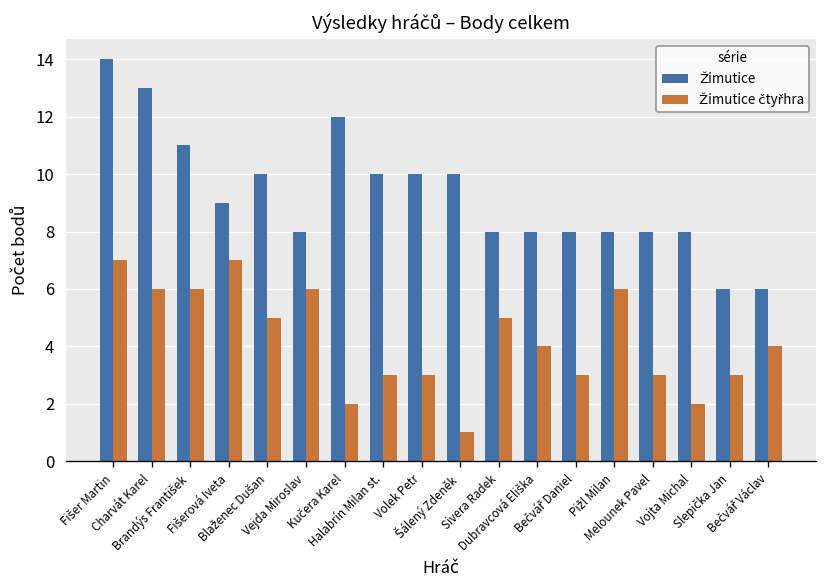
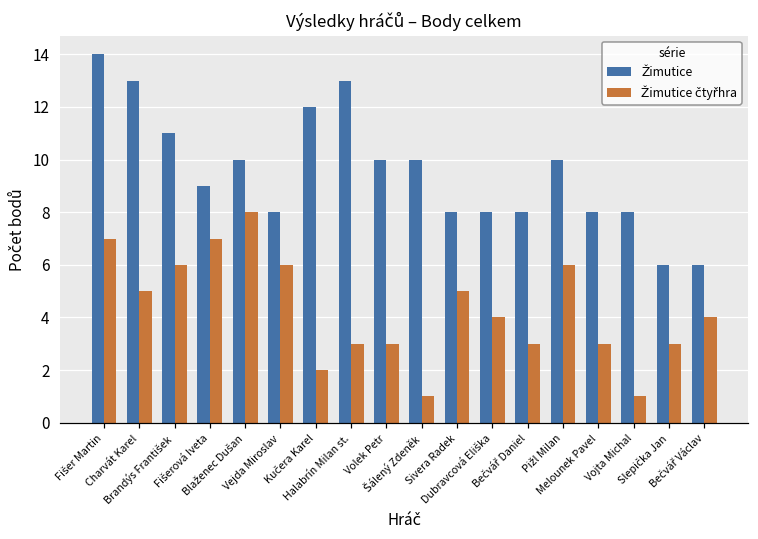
  {
    "Žimutice": {
      "Fišer Martin": 14,
      "Charvát Karel": 13,
      "Brandýs František": 11,
      "Fišerová Iveta": 9,
      "Blaženec Dušan": 10,
      "Vejda Miroslav": 8,
      "Kučera Karel": 12,
-     "Halabrín Milan st.": 10,
+     "Halabrín Milan st.": 13,
      "Volek Petr": 10,
      "Šálený Zdeněk": 10,
      "Sivera Radek": 8,
      "Dubravcová Eliška": 8,
      "Bečvář Daniel": 8,
-     "Pižl Milan": 8,
+     "Pižl Milan": 10,
      "Melounek Pavel": 8,
      "Vojta Michal": 8,
      "Slepička Jan": 6,
      "Bečvář Václav": 6
    },
    "Žimutice čtyřhra": {
      "Fišer Martin": 7,
-     "Charvát Karel": 6,
+     "Charvát Karel": 5,
      "Brandýs František": 6,
      "Fišerová Iveta": 7,
-     "Blaženec Dušan": 5,
+     "Blaženec Dušan": 8,
      "Vejda Miroslav": 6,
      "Kučera Karel": 2,
      "Halabrín Milan st.": 3,
      "Volek Petr": 3,
      "Šálený Zdeněk": 1,
      "Sivera Radek": 5,
      "Dubravcová Eliška": 4,
      "Bečvář Daniel": 3,
      "Pižl Milan": 6,
      "Melounek Pavel": 3,
-     "Vojta Michal": 2,
+     "Vojta Michal": 1,
      "Slepička Jan": 3,
      "Bečvář Václav": 4
    }
  }
